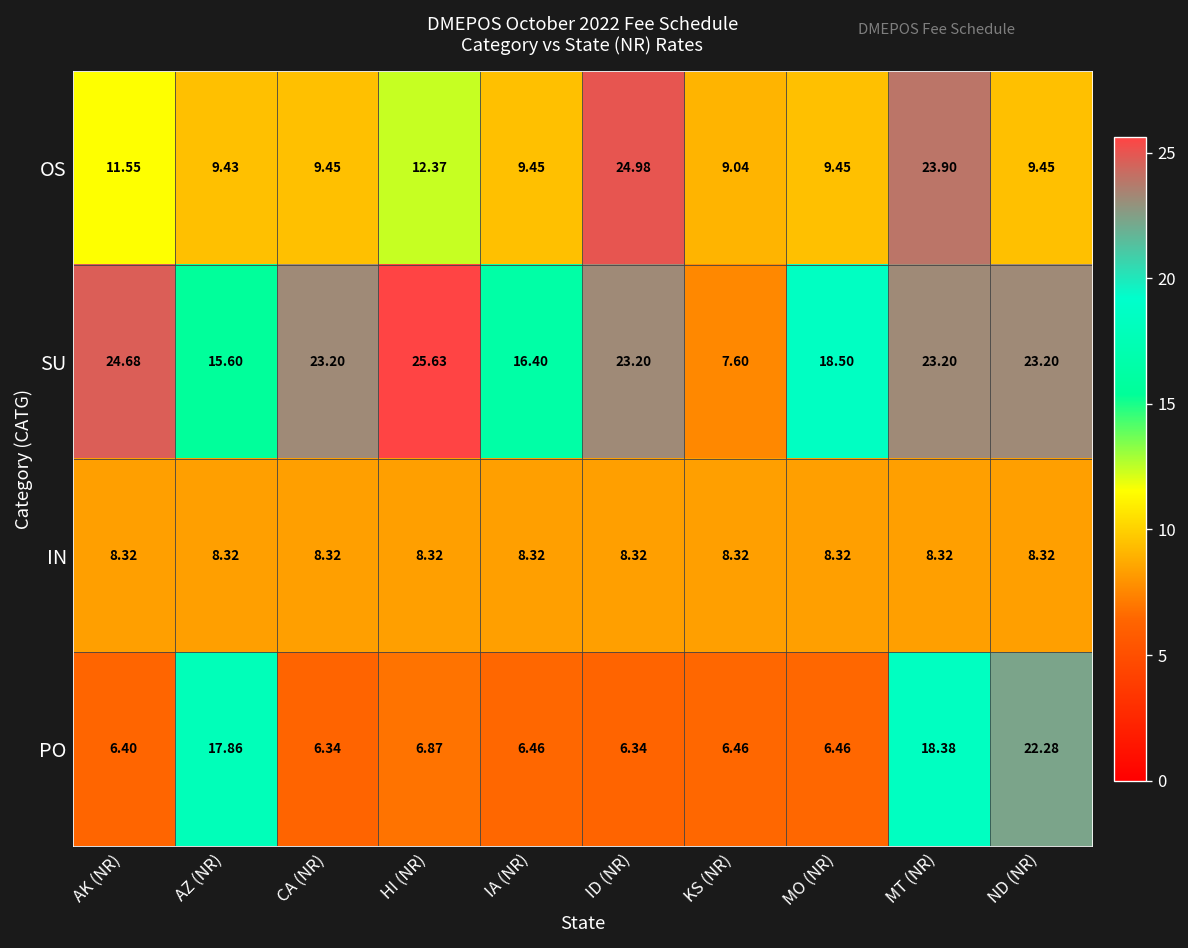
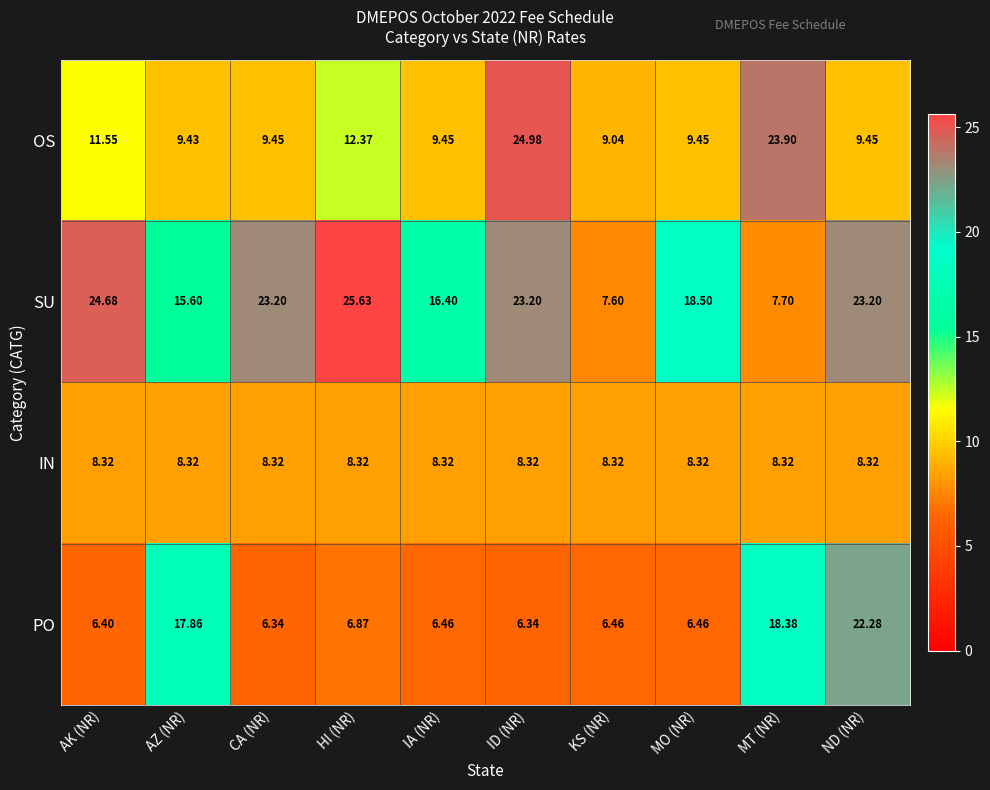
  {
    "OS": {
      "AK (NR)": 11.55,
      "AZ (NR)": 9.43,
      "CA (NR)": 9.45,
      "HI (NR)": 12.37,
      "IA (NR)": 9.45,
      "ID (NR)": 24.98,
      "KS (NR)": 9.04,
      "MO (NR)": 9.45,
      "MT (NR)": 23.90,
      "ND (NR)": 9.45
    },
    "SU": {
      "AK (NR)": 24.68,
      "AZ (NR)": 15.60,
      "CA (NR)": 23.20,
      "HI (NR)": 25.63,
      "IA (NR)": 16.40,
      "ID (NR)": 23.20,
      "KS (NR)": 7.60,
      "MO (NR)": 18.50,
-     "MT (NR)": 23.20,
+     "MT (NR)": 7.70,
      "ND (NR)": 23.20
    },
    "IN": {
      "AK (NR)": 8.32,
      "AZ (NR)": 8.32,
      "CA (NR)": 8.32,
      "HI (NR)": 8.32,
      "IA (NR)": 8.32,
      "ID (NR)": 8.32,
      "KS (NR)": 8.32,
      "MO (NR)": 8.32,
      "MT (NR)": 8.32,
      "ND (NR)": 8.32
    },
    "PO": {
      "AK (NR)": 6.40,
      "AZ (NR)": 17.86,
      "CA (NR)": 6.34,
      "HI (NR)": 6.87,
      "IA (NR)": 6.46,
      "ID (NR)": 6.34,
      "KS (NR)": 6.46,
      "MO (NR)": 6.46,
      "MT (NR)": 18.38,
      "ND (NR)": 22.28
    }
  }
